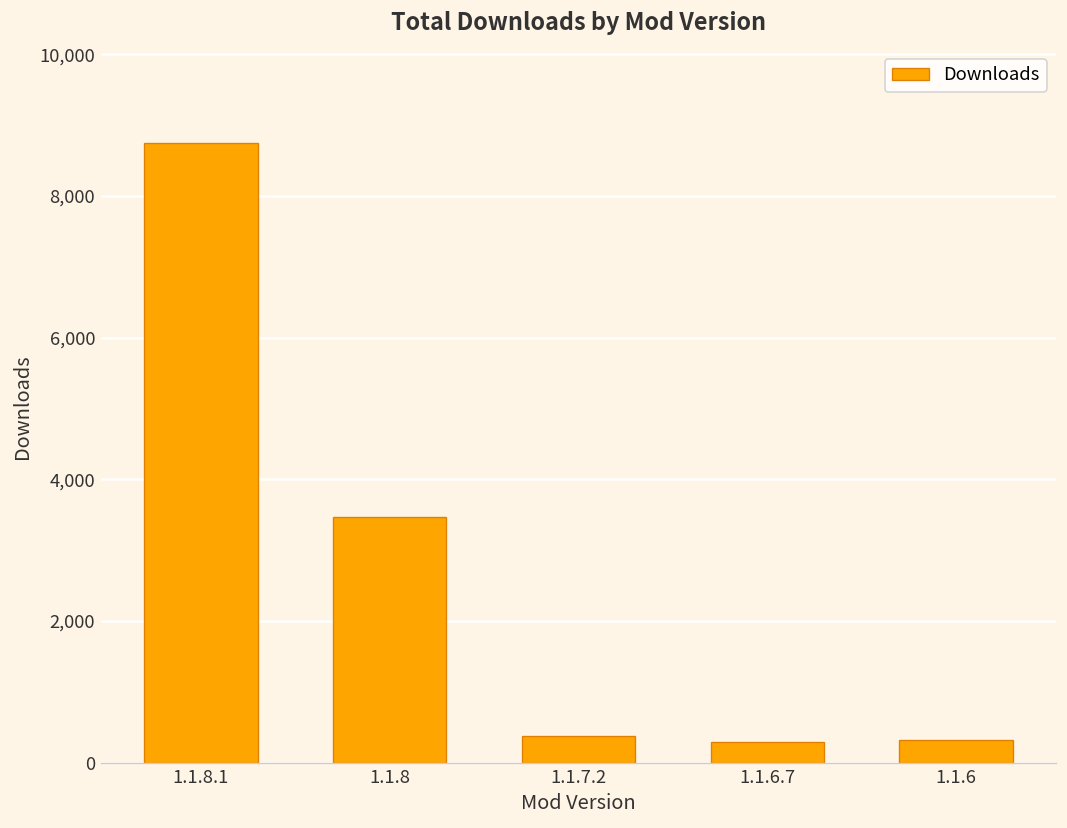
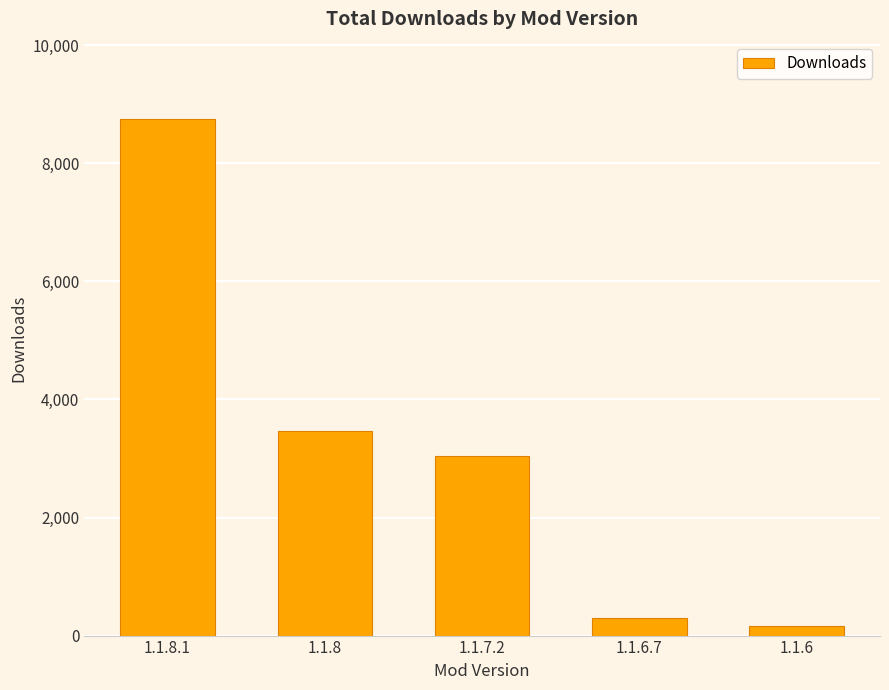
  {
    "1.1.8.1": "8,800",
    "1.1.8": "3,500",
-   "1.1.7.2": "400",
+   "1.1.7.2": "3,000",
    "1.1.6.7": "300",
-   "1.1.6": "300"
+   "1.1.6": "200"
  }
